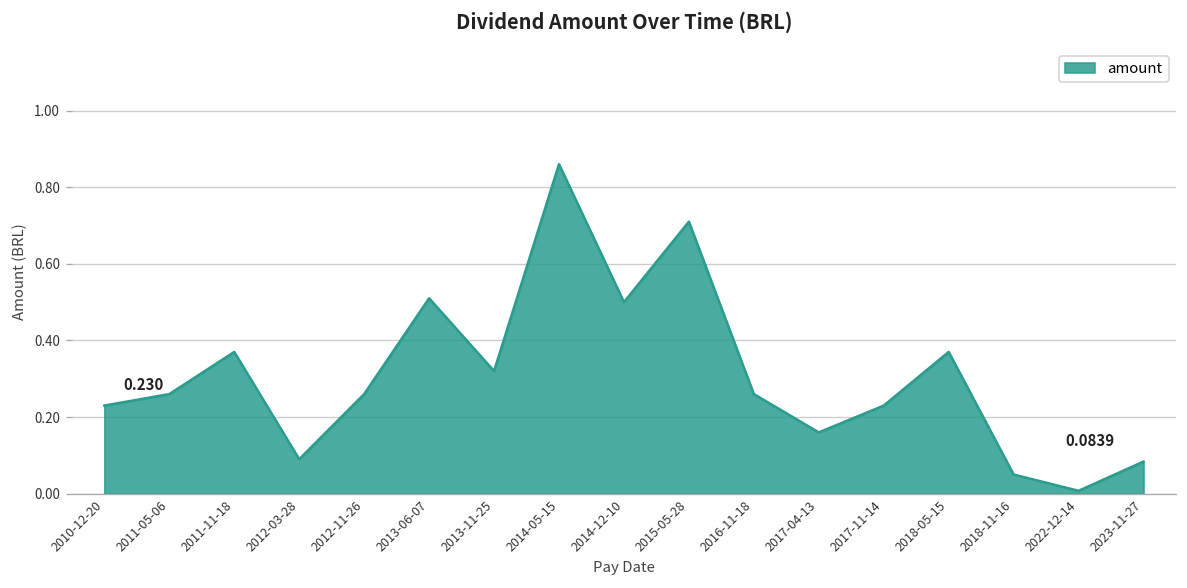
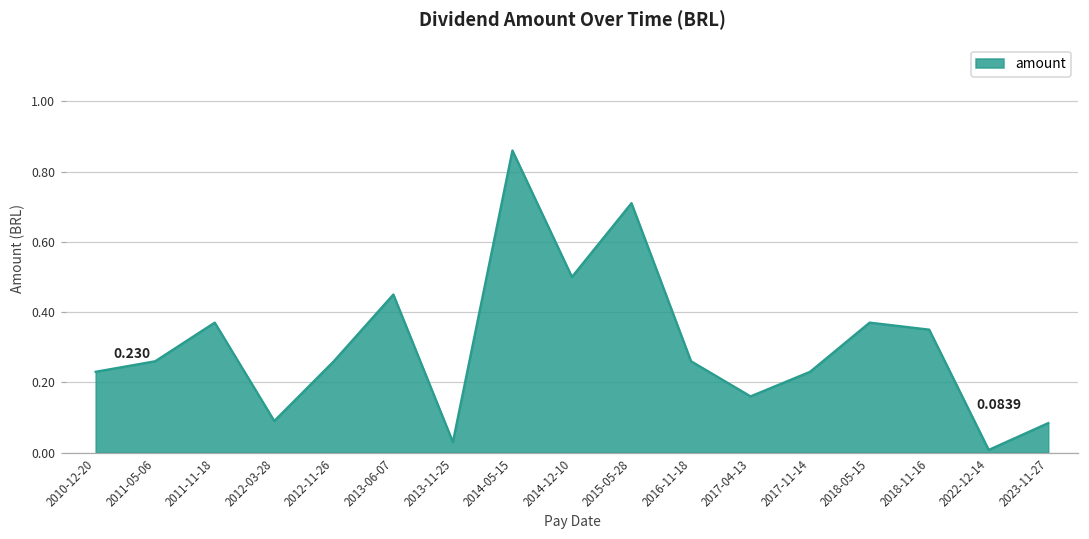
  {
    "2011-11-18": 0.37,
    "2012-03-28": 0.09,
    "2012-11-26": 0.26,
-   "2013-06-07": 0.51,
-   "2013-11-25": 0.32,
+   "2013-06-07": 0.45,
+   "2013-11-25": 0.03,
    "2014-05-15": 0.86,
    "2014-12-10": 0.50,
    "2015-05-28": 0.71,
    "2016-11-18": 0.26,
    "2017-04-13": 0.16,
    "2017-11-14": 0.23,
    "2018-05-15": 0.37,
-   "2018-11-16": 0.05,
+   "2018-11-16": 0.35,
    "2022-12-14": 0.01,
    "2023-11-27": 0.08
  }
